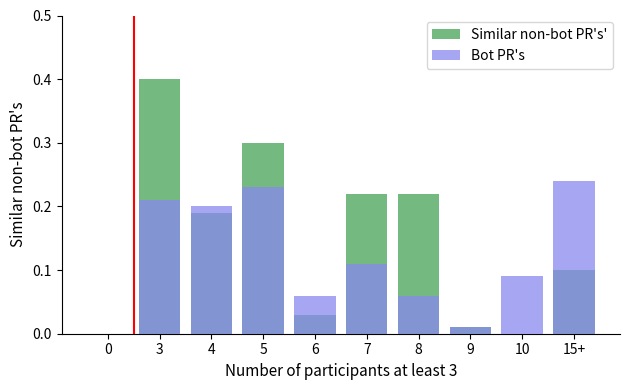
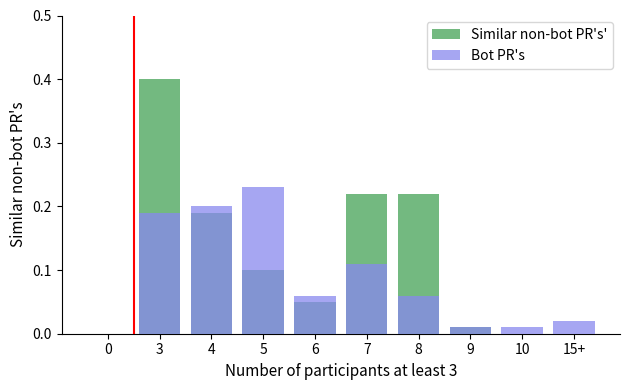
  {
    "Similar non-bot PR's'": {
      "0": 0.00,
      "3": 0.40,
-     "5": 0.3,
-     "6": 0.03,
+     "5": 0.1,
+     "6": 0.05,
      "7": 0.22,
      "8": 0.22,
      "9": 0.01,
      "10": 0.00,
-     "15+": 0.1
+     "15+": 0.0
    },
    "Bot PR's": {
      "0": 0.00,
-     "3": 0.21,
+     "3": 0.19,
      "4": 0.20,
      "6": 0.06,
      "9": 0.01,
-     "10": 0.09,
-     "15+": 0.24
+     "10": 0.01,
+     "15+": 0.02
    }
  }
